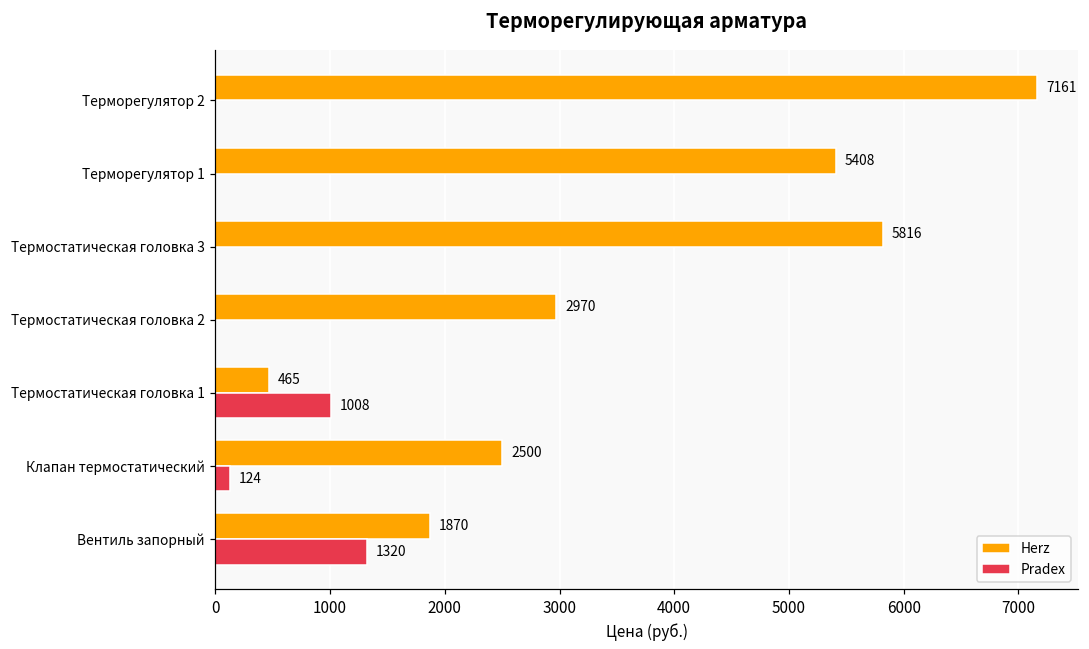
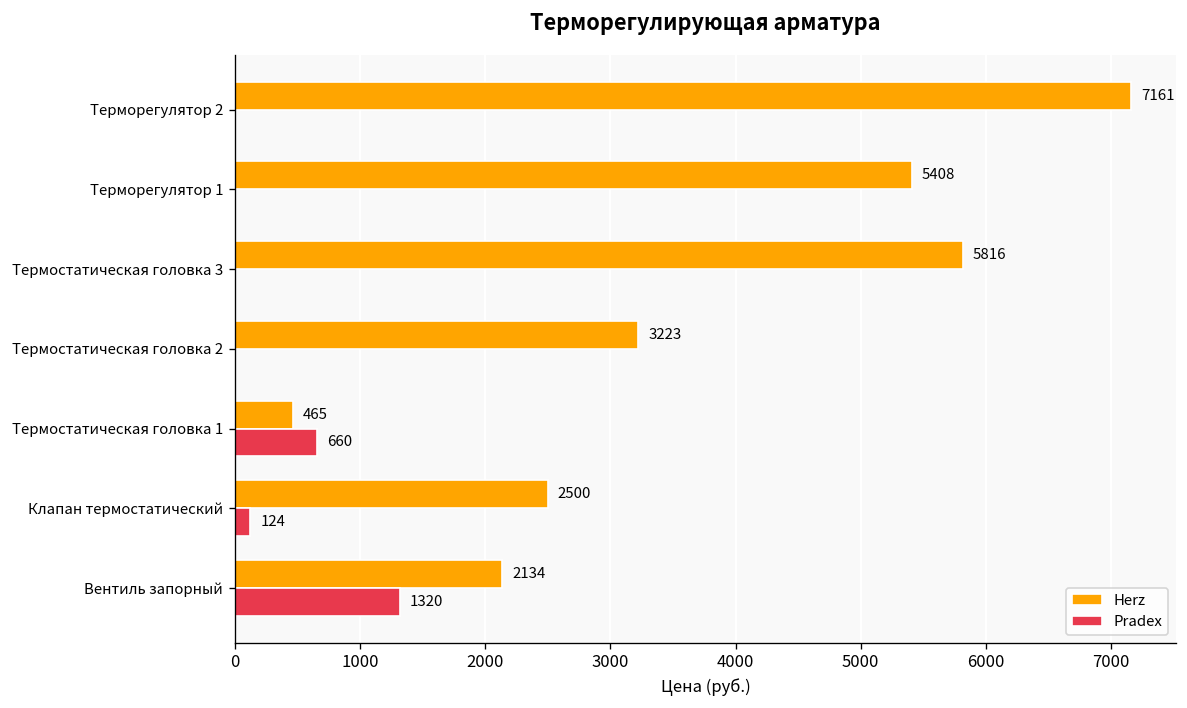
  {
    "Herz": {
      "Терморегулятор 2": 7161,
      "Терморегулятор 1": 5408,
      "Термостатическая головка 3": 5816,
-     "Термостатическая головка 2": 2970,
+     "Термостатическая головка 2": 3223,
      "Термостатическая головка 1": 465,
      "Клапан термостатический": 2500,
-     "Вентиль запорный": 1870
+     "Вентиль запорный": 2134
    },
    "Pradex": {
-     "Термостатическая головка 1": 1008,
+     "Термостатическая головка 1": 660,
      "Клапан термостатический": 124,
      "Вентиль запорный": 1320
    }
  }
